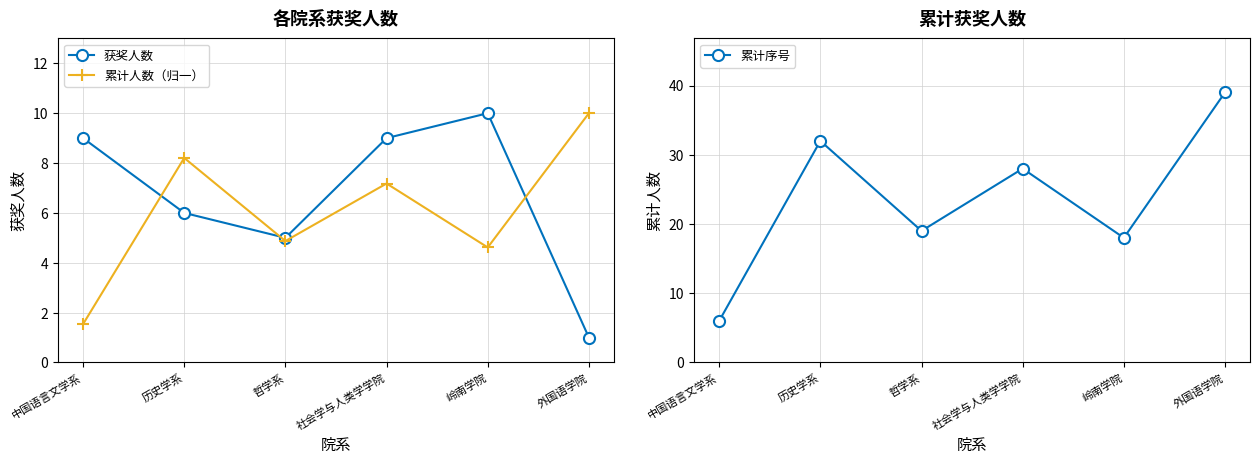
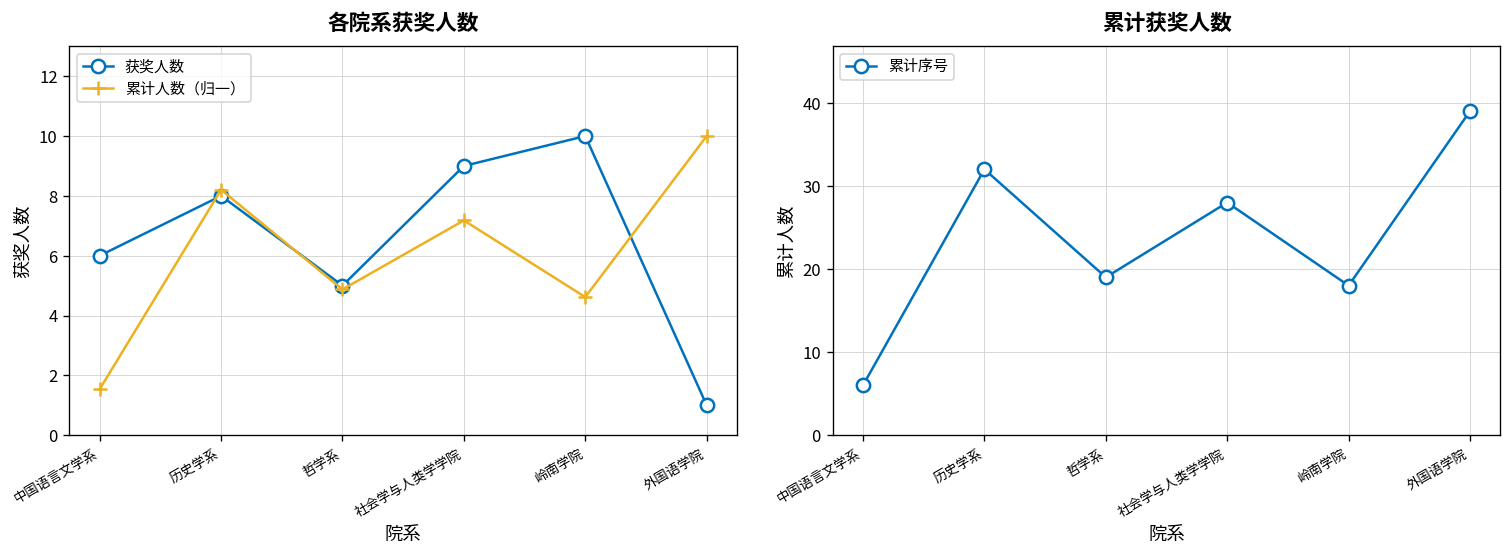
  {
    "各院系获奖人数": {
      "获奖人数": {
-       "中国语言文学系": 9,
-       "历史学系": 6,
+       "中国语言文学系": 6,
+       "历史学系": 8,
        "哲学系": 5,
        "社会学与人类学学院": 9,
        "岭南学院": 10,
        "外国语学院": 1
      },
      "累计人数（归一）": {
        "中国语言文学系": 1.5,
        "历史学系": 8.2,
        "哲学系": 4.9,
        "社会学与人类学学院": 7.2,
        "岭南学院": 4.6,
        "外国语学院": 10
      }
    },
    "累计获奖人数": {
      "中国语言文学系": 6,
      "历史学系": 32,
      "哲学系": 19,
      "社会学与人类学学院": 28,
      "岭南学院": 18,
      "外国语学院": 39
    }
  }
